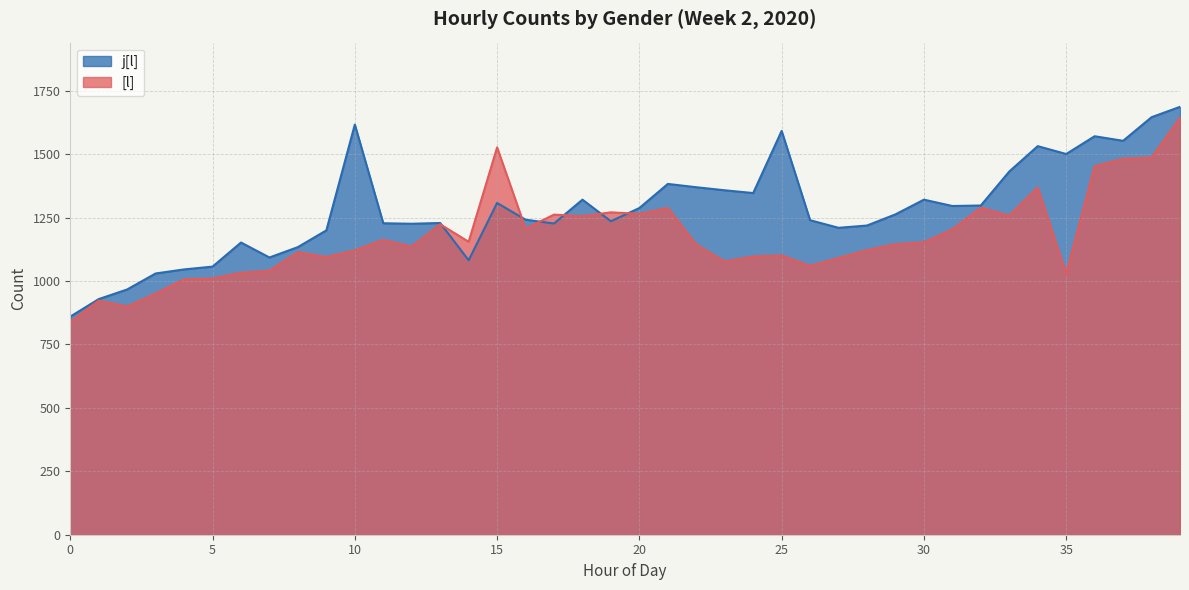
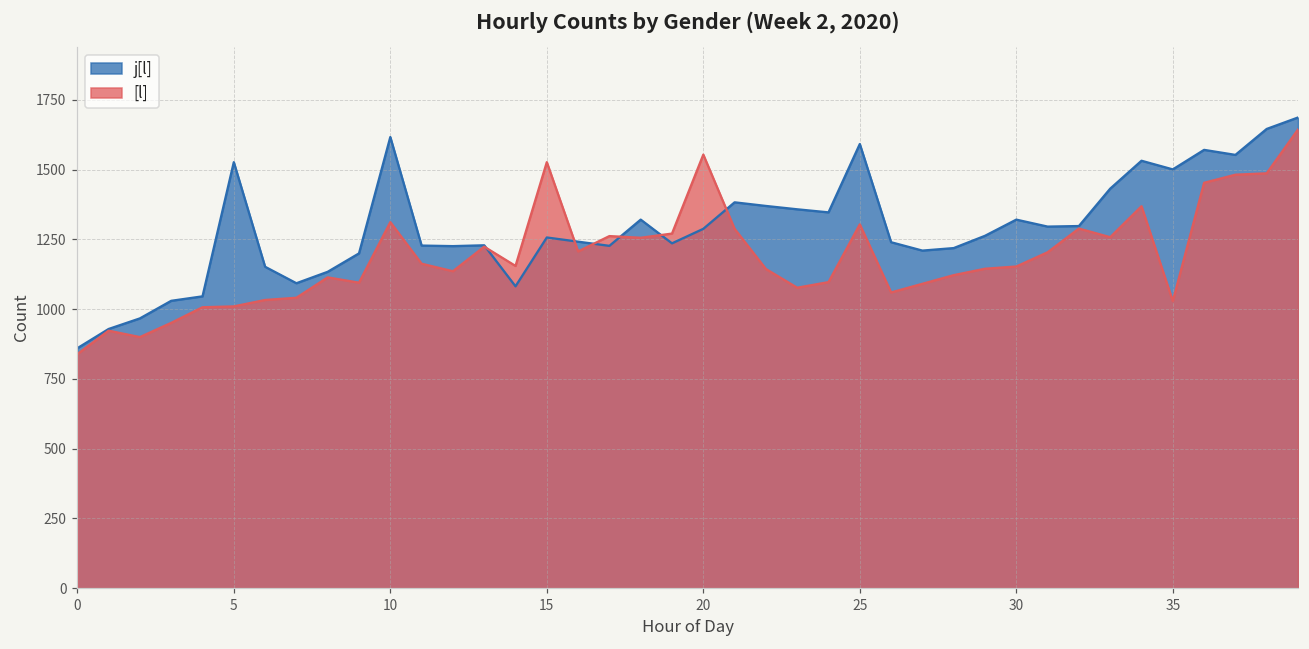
  {
    "j[l]": {
      "0": 860,
-     "5": 1060,
+     "5": 1530,
      "10": 1620,
-     "15": 1310,
+     "15": 1260,
      "20": 1290,
      "25": 1590,
      "30": 1320,
      "35": 1500
    },
    "[l]": {
      "0": 840,
      "5": 1010,
-     "10": 1120,
+     "10": 1310,
      "15": 1530,
-     "20": 1270,
-     "25": 1100,
+     "20": 1550,
+     "25": 1300,
      "30": 1150,
      "35": 1030
    }
  }
